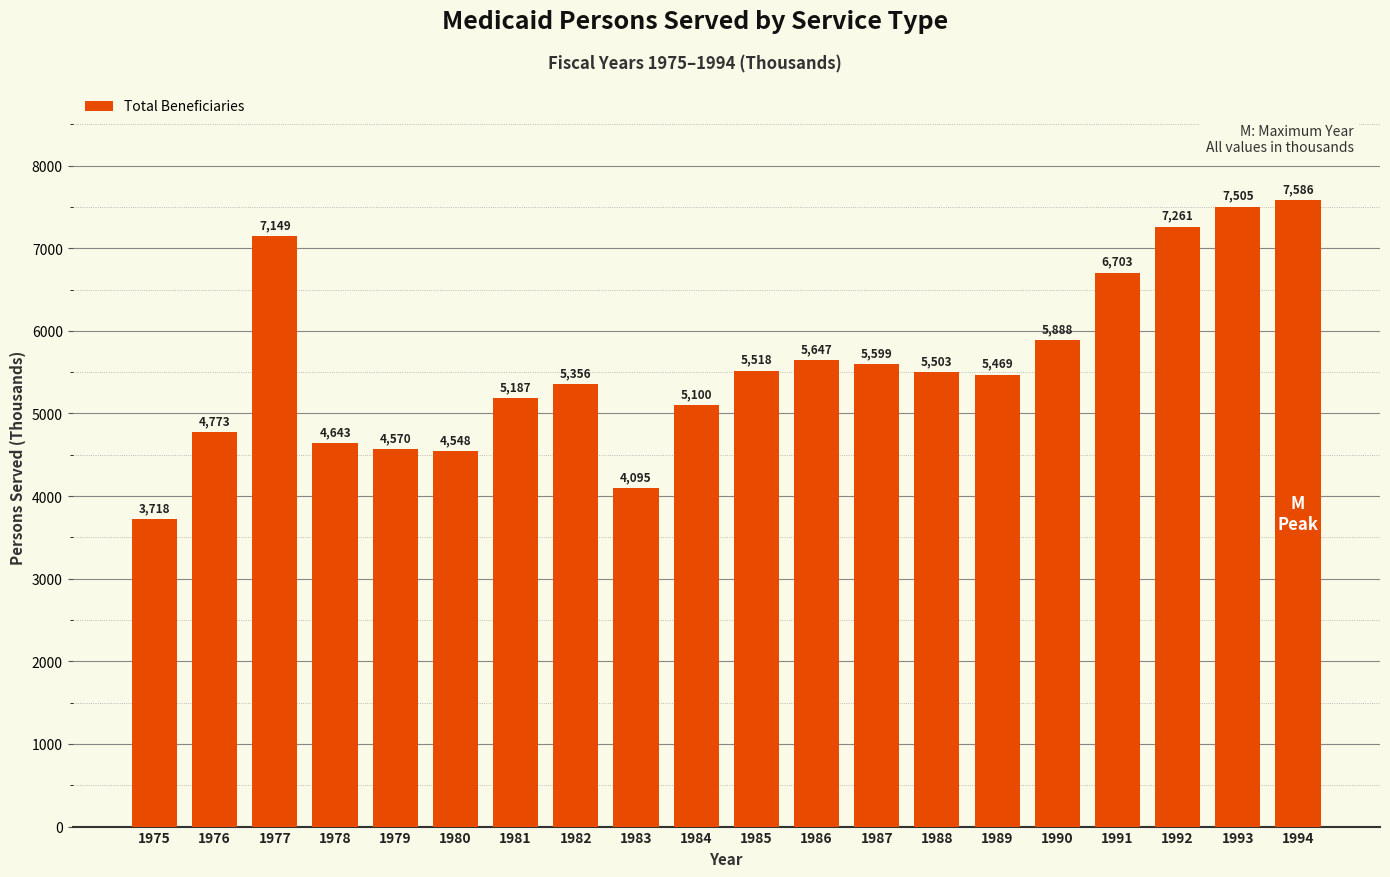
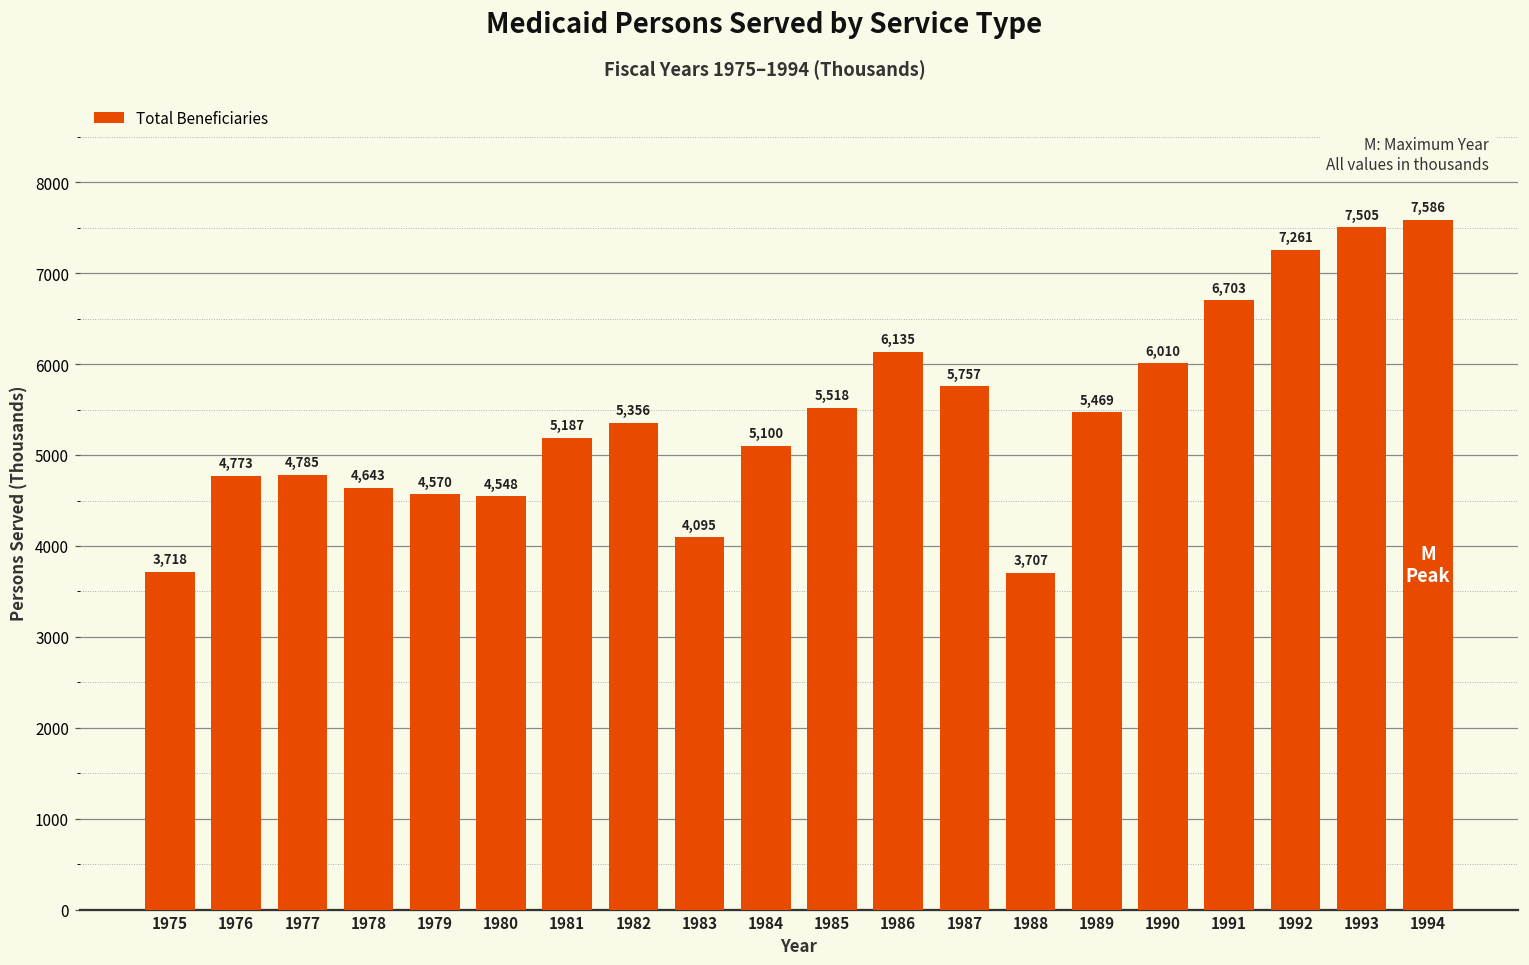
  {
    "1975": "3,718",
    "1976": "4,773",
-   "1977": "7,149",
+   "1977": "4,785",
    "1978": "4,643",
    "1979": "4,570",
    "1980": "4,548",
    "1981": "5,187",
    "1982": "5,356",
    "1983": "4,095",
    "1984": "5,100",
    "1985": "5,518",
-   "1986": "5,647",
-   "1987": "5,599",
-   "1988": "5,503",
+   "1986": "6,135",
+   "1987": "5,757",
+   "1988": "3,707",
    "1989": "5,469",
-   "1990": "5,888",
+   "1990": "6,010",
    "1991": "6,703",
    "1992": "7,261",
    "1993": "7,505",
    "1994": "7,586"
  }
